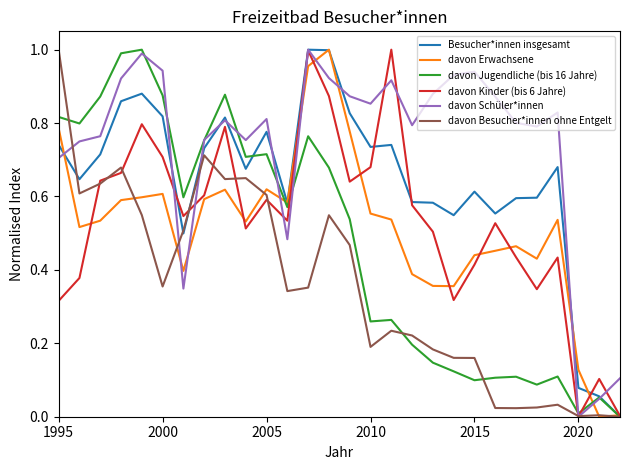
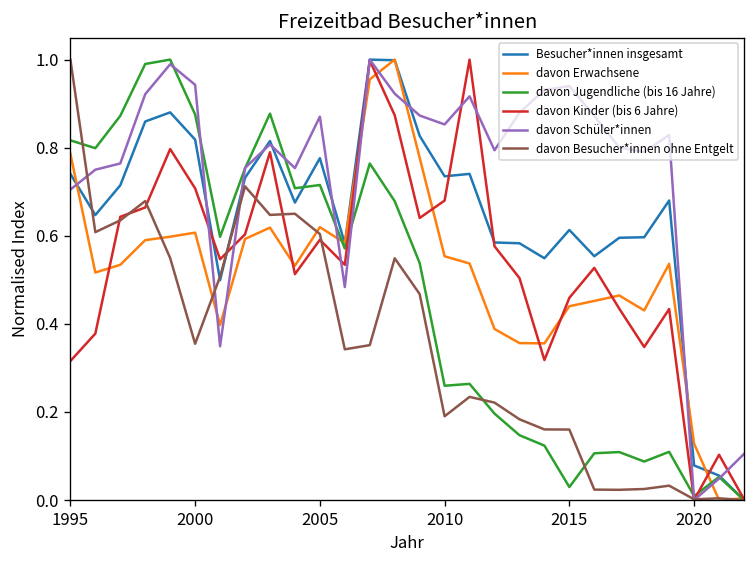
  {
    "Besucher*innen insgesamt": {
      "1995": 0.74,
      "2000": 0.82,
      "2005": 0.78,
      "2010": 0.74,
      "2015": 0.61,
      "2020": 0.08
    },
    "davon Erwachsene": {
      "1995": 0.79,
      "2000": 0.61,
      "2005": 0.62,
      "2010": 0.55,
      "2015": 0.44,
      "2020": 0.13
    },
    "davon Jugendliche (bis 16 Jahre)": {
      "1995": 0.82,
      "2000": 0.88,
      "2005": 0.72,
      "2010": 0.26,
-     "2015": 0.10,
+     "2015": 0.03,
      "2020": 0.01
    },
    "davon Kinder (bis 6 Jahre)": {
      "1995": 0.32,
      "2000": 0.71,
      "2005": 0.59,
      "2010": 0.68,
-     "2015": 0.41
+     "2015": 0.46
    },
    "davon Schüler*innen": {
      "1995": 0.70,
      "2000": 0.94,
-     "2005": 0.81,
+     "2005": 0.87,
      "2010": 0.85
    },
    "davon Besucher*innen ohne Entgelt": {
      "1995": 1.00,
      "2000": 0.35,
      "2005": 0.60,
      "2010": 0.19,
      "2015": 0.16
    }
  }
